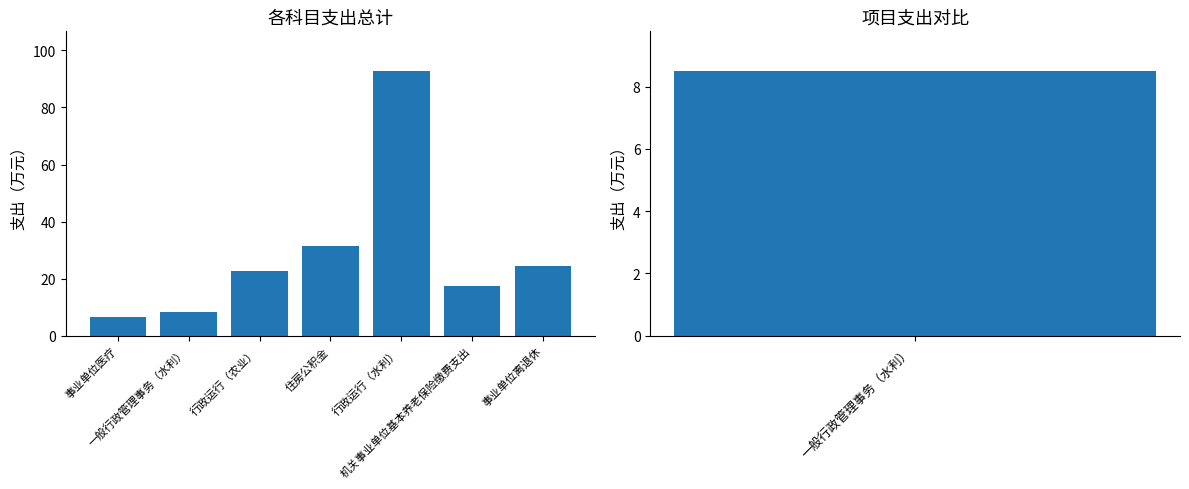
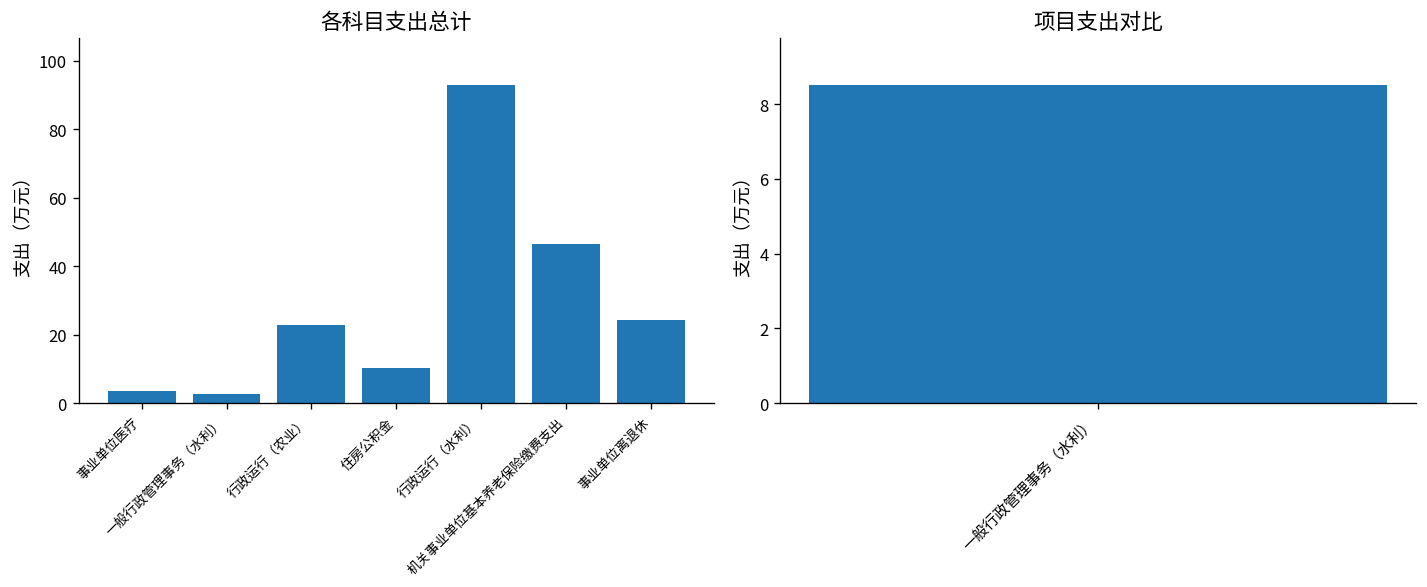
  {
    "各科目支出总计": {
-     "事业单位医疗": 7,
-     "一般行政管理事务（水利）": 9,
+     "事业单位医疗": 3,
+     "一般行政管理事务（水利）": 3,
      "行政运行（农业）": 23,
-     "住房公积金": 32,
+     "住房公积金": 10,
      "行政运行（水利）": 93,
-     "机关事业单位基本养老保险缴费支出": 17,
+     "机关事业单位基本养老保险缴费支出": 46,
      "事业单位离退休": 24
    },
    "项目支出对比": {
      "一般行政管理事务（水利）": 8.5
    }
  }
